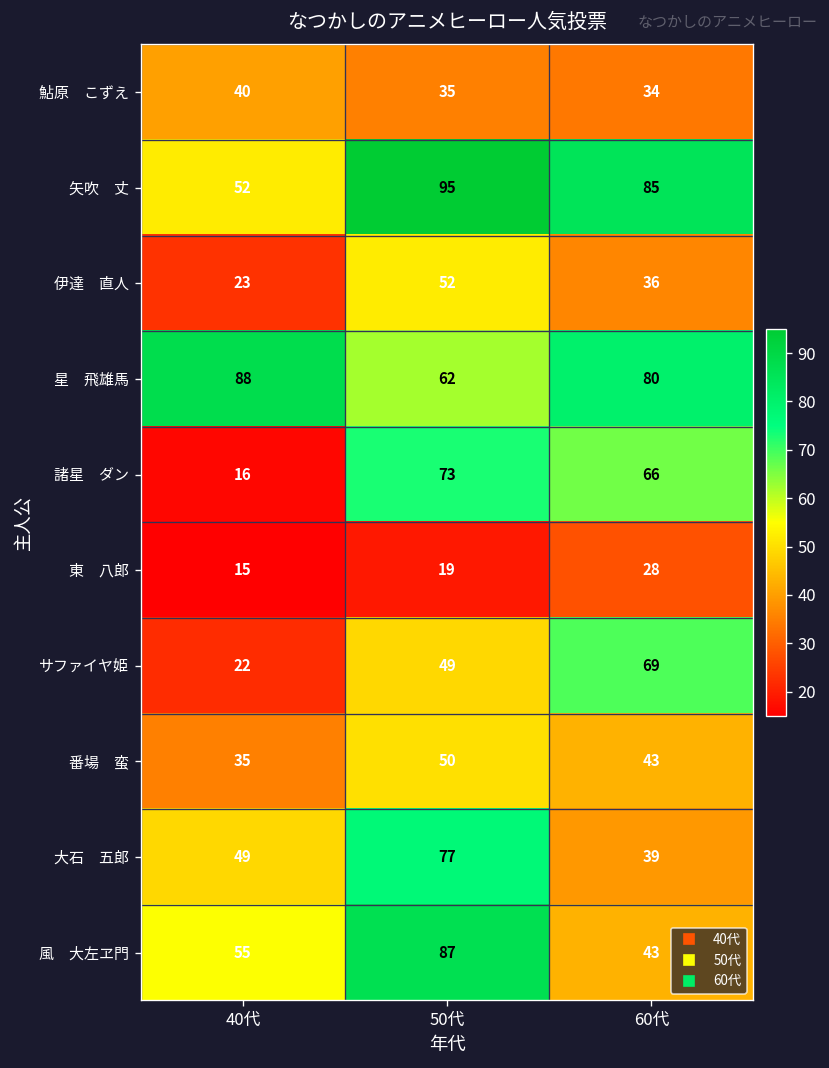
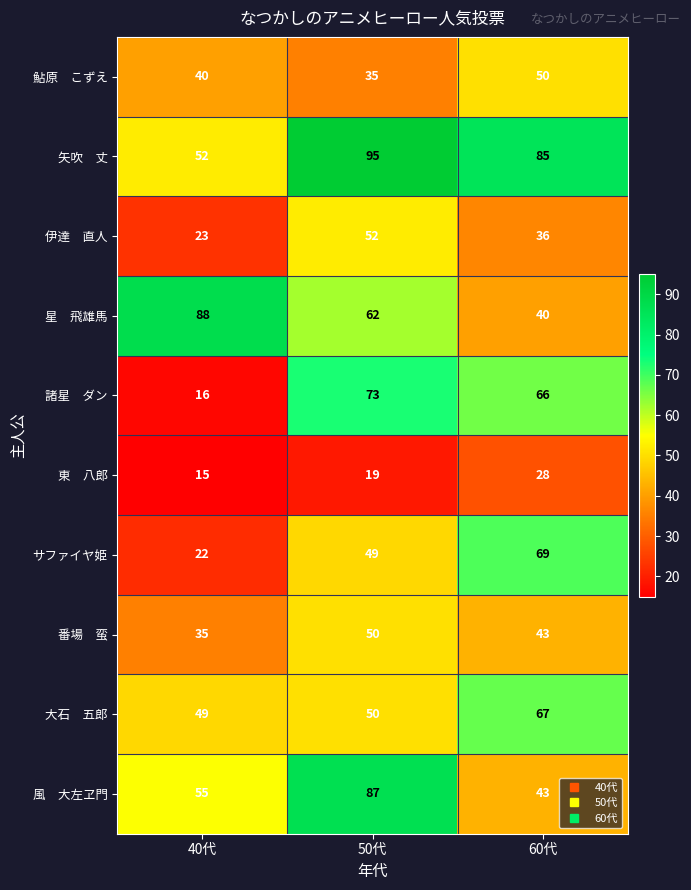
  {
    "鮎原 こずえ": {
      "40代": 40,
      "50代": 35,
-     "60代": 34
+     "60代": 50
    },
    "矢吹 丈": {
      "40代": 52,
      "50代": 95,
      "60代": 85
    },
    "伊達 直人": {
      "40代": 23,
      "50代": 52,
      "60代": 36
    },
    "星 飛雄馬": {
      "40代": 88,
      "50代": 62,
-     "60代": 80
+     "60代": 40
    },
    "諸星 ダン": {
      "40代": 16,
      "50代": 73,
      "60代": 66
    },
    "東 八郎": {
      "40代": 15,
      "50代": 19,
      "60代": 28
    },
    "サファイヤ姫": {
      "40代": 22,
      "50代": 49,
      "60代": 69
    },
    "番場 蛮": {
      "40代": 35,
      "50代": 50,
      "60代": 43
    },
    "大石 五郎": {
      "40代": 49,
-     "50代": 77,
-     "60代": 39
+     "50代": 50,
+     "60代": 67
    },
    "風 大左ヱ門": {
      "40代": 55,
      "50代": 87,
      "60代": 43
    }
  }
